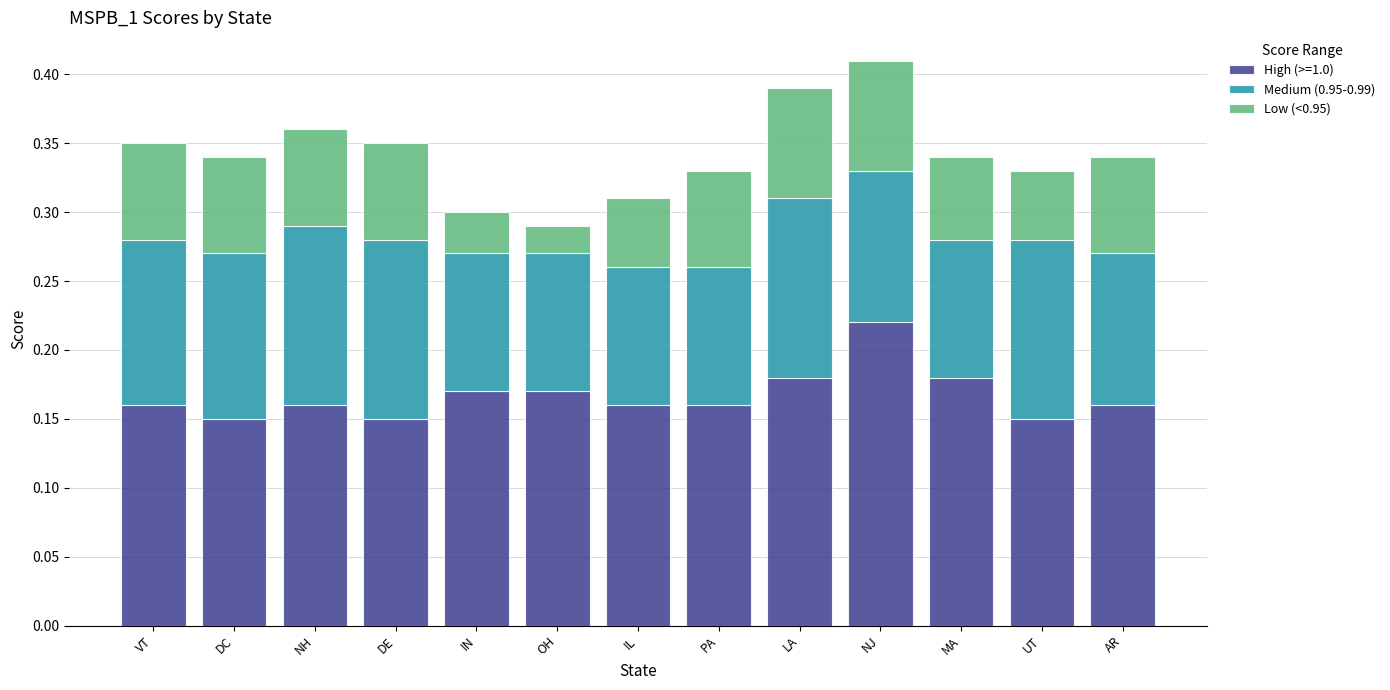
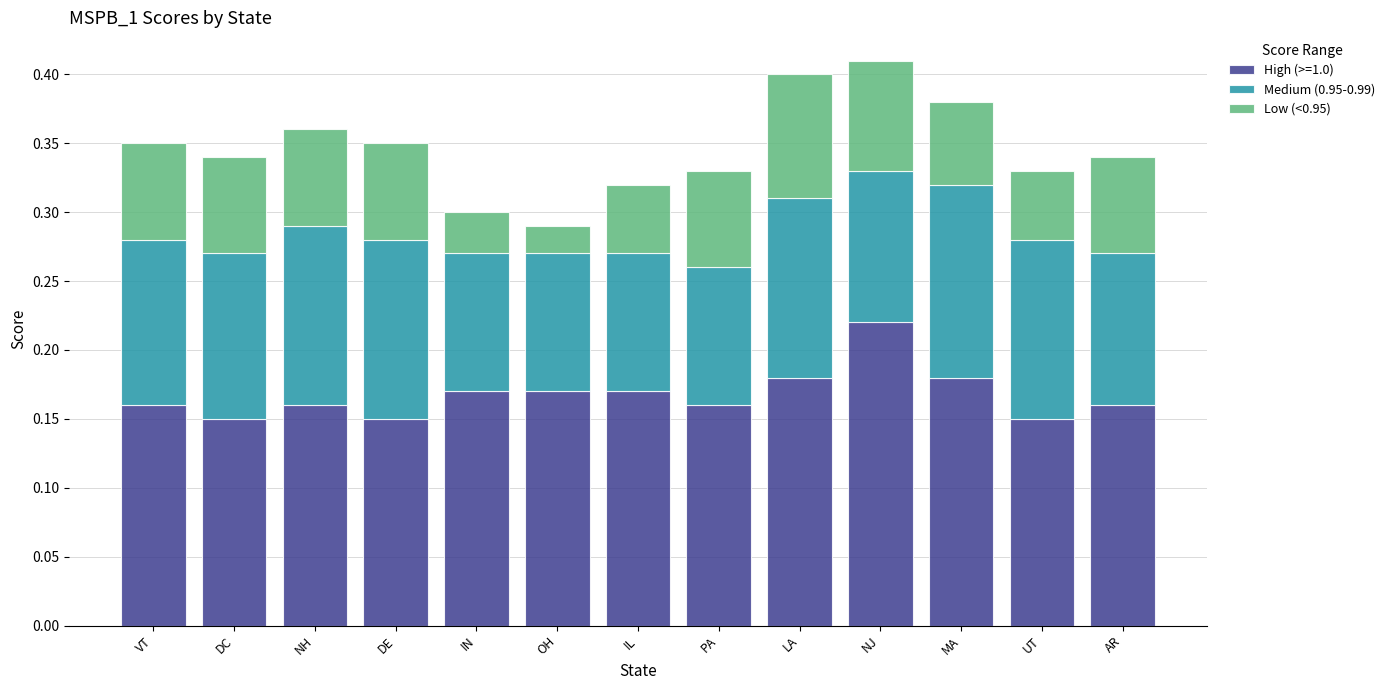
  {
    "High (>=1.0)": {
      "VT": 0.160,
      "DC": 0.150,
      "NH": 0.160,
      "DE": 0.150,
      "IN": 0.170,
      "OH": 0.170,
-     "IL": 0.160,
+     "IL": 0.170,
      "PA": 0.160,
      "LA": 0.180,
      "NJ": 0.220,
      "MA": 0.180,
      "UT": 0.150,
      "AR": 0.160
    },
    "Medium (0.95-0.99)": {
      "VT": 0.120,
      "DC": 0.120,
      "NH": 0.130,
      "DE": 0.130,
      "IN": 0.100,
      "OH": 0.100,
      "IL": 0.100,
      "PA": 0.100,
      "LA": 0.130,
      "NJ": 0.110,
-     "MA": 0.100,
+     "MA": 0.140,
      "UT": 0.130,
      "AR": 0.110
    },
    "Low (<0.95)": {
      "VT": 0.070,
      "DC": 0.070,
      "NH": 0.070,
      "DE": 0.070,
      "IN": 0.030,
      "OH": 0.020,
      "IL": 0.050,
      "PA": 0.070,
-     "LA": 0.080,
+     "LA": 0.090,
      "NJ": 0.080,
      "MA": 0.060,
      "UT": 0.050,
      "AR": 0.070
    }
  }
